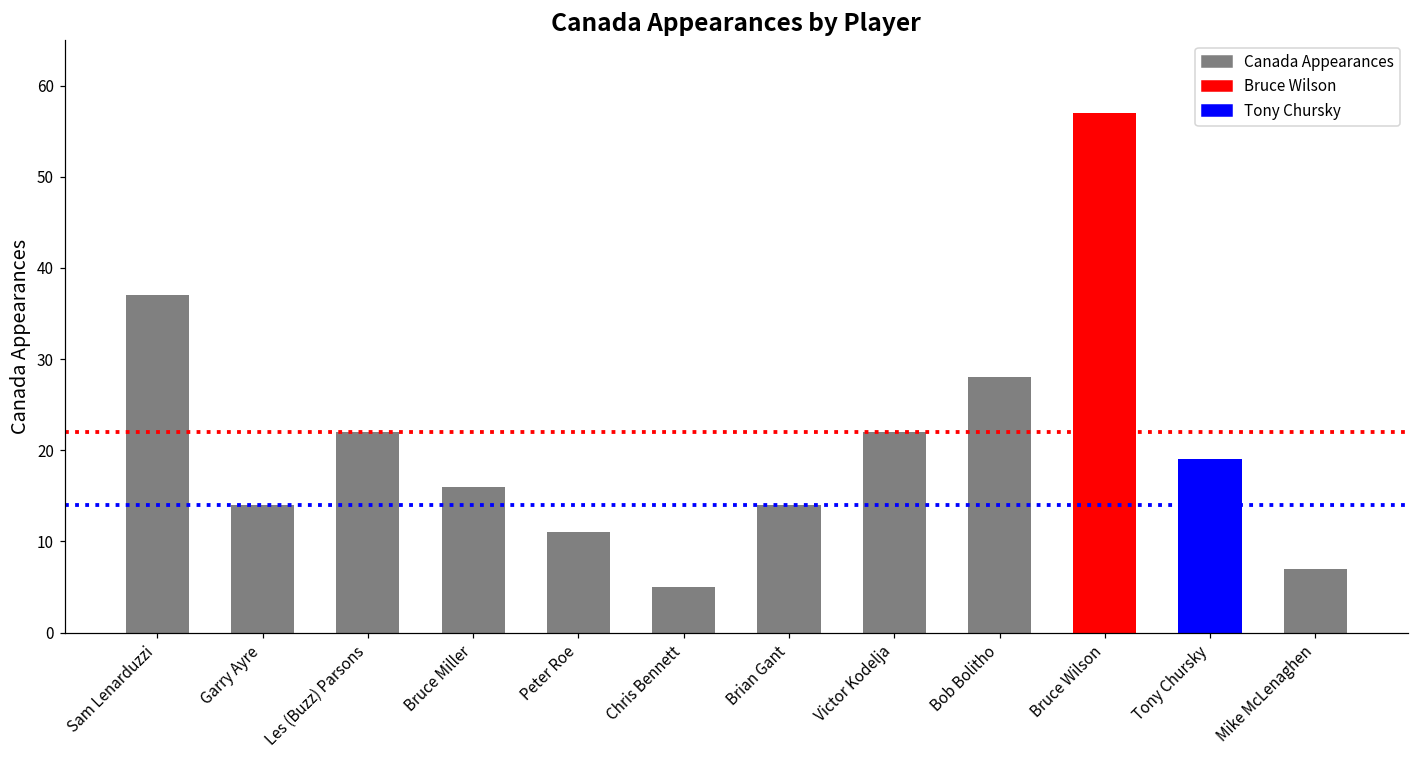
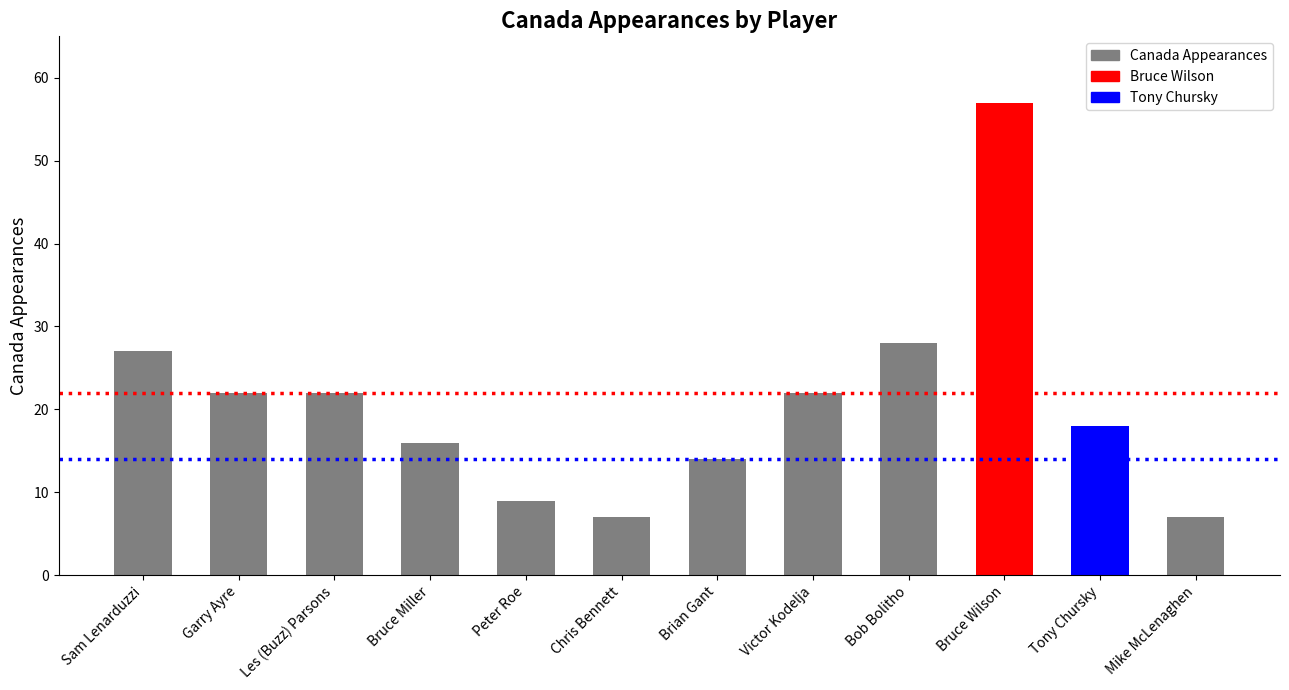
  {
-   "Sam Lenarduzzi": 37,
-   "Garry Ayre": 14,
+   "Sam Lenarduzzi": 27,
+   "Garry Ayre": 22,
    "Les (Buzz) Parsons": 22,
    "Bruce Miller": 16,
-   "Peter Roe": 11,
-   "Chris Bennett": 5,
+   "Peter Roe": 9,
+   "Chris Bennett": 7,
    "Brian Gant": 14,
    "Victor Kodelja": 22,
    "Bob Bolitho": 28,
    "Bruce Wilson": 57,
-   "Tony Chursky": 19,
+   "Tony Chursky": 18,
    "Mike McLenaghen": 7
  }
